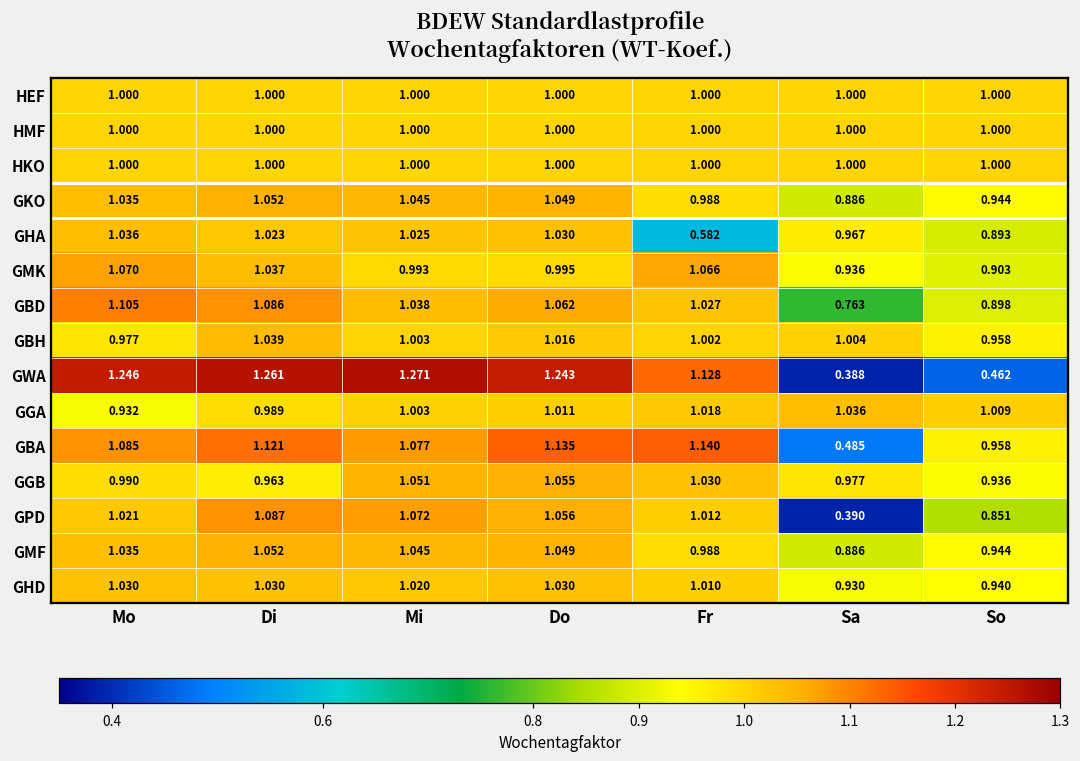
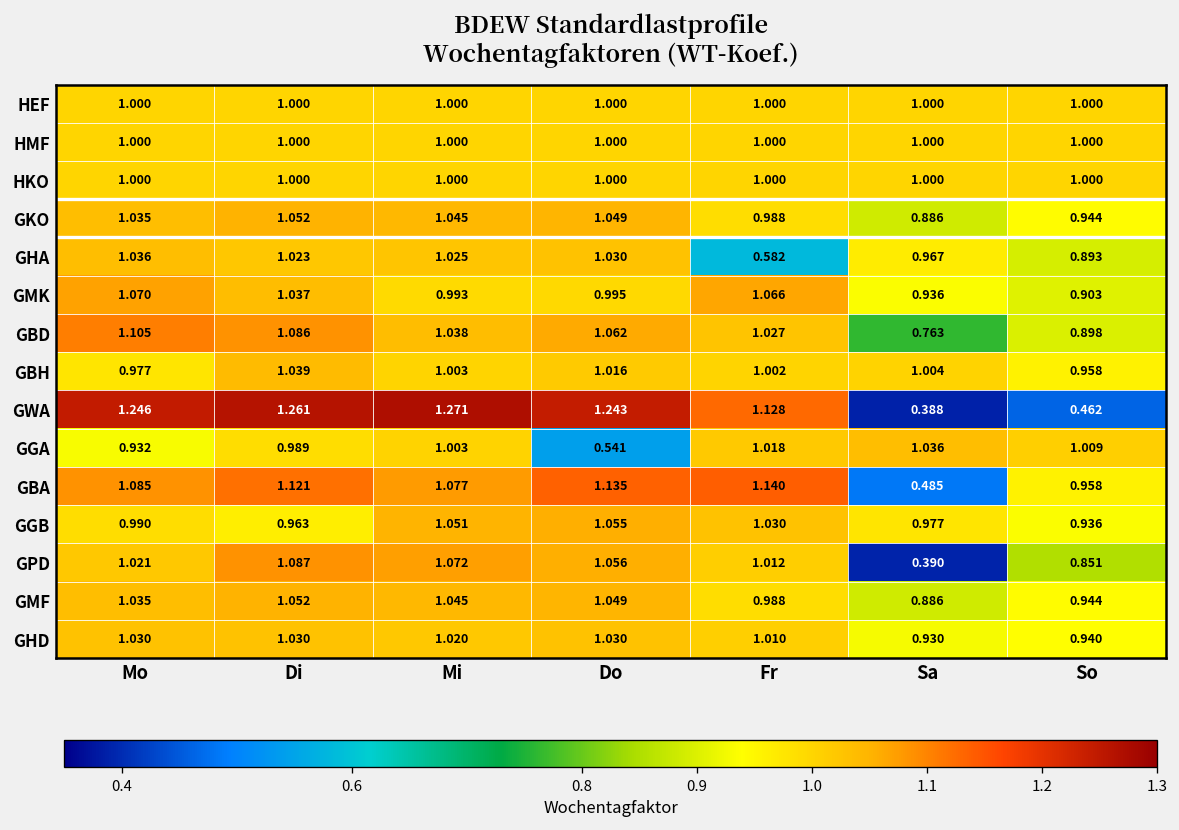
  {
    "HEF": {
      "Mo": 1.000,
      "Di": 1.000,
      "Mi": 1.000,
      "Do": 1.000,
      "Fr": 1.000,
      "Sa": 1.000,
      "So": 1.000
    },
    "HMF": {
      "Mo": 1.000,
      "Di": 1.000,
      "Mi": 1.000,
      "Do": 1.000,
      "Fr": 1.000,
      "Sa": 1.000,
      "So": 1.000
    },
    "HKO": {
      "Mo": 1.000,
      "Di": 1.000,
      "Mi": 1.000,
      "Do": 1.000,
      "Fr": 1.000,
      "Sa": 1.000,
      "So": 1.000
    },
    "GKO": {
      "Mo": 1.035,
      "Di": 1.052,
      "Mi": 1.045,
      "Do": 1.049,
      "Fr": 0.988,
      "Sa": 0.886,
      "So": 0.944
    },
    "GHA": {
      "Mo": 1.036,
      "Di": 1.023,
      "Mi": 1.025,
      "Do": 1.030,
      "Fr": 0.582,
      "Sa": 0.967,
      "So": 0.893
    },
    "GMK": {
      "Mo": 1.070,
      "Di": 1.037,
      "Mi": 0.993,
      "Do": 0.995,
      "Fr": 1.066,
      "Sa": 0.936,
      "So": 0.903
    },
    "GBD": {
      "Mo": 1.105,
      "Di": 1.086,
      "Mi": 1.038,
      "Do": 1.062,
      "Fr": 1.027,
      "Sa": 0.763,
      "So": 0.898
    },
    "GBH": {
      "Mo": 0.977,
      "Di": 1.039,
      "Mi": 1.003,
      "Do": 1.016,
      "Fr": 1.002,
      "Sa": 1.004,
      "So": 0.958
    },
    "GWA": {
      "Mo": 1.246,
      "Di": 1.261,
      "Mi": 1.271,
      "Do": 1.243,
      "Fr": 1.128,
      "Sa": 0.388,
      "So": 0.462
    },
    "GGA": {
      "Mo": 0.932,
      "Di": 0.989,
      "Mi": 1.003,
-     "Do": 1.011,
+     "Do": 0.541,
      "Fr": 1.018,
      "Sa": 1.036,
      "So": 1.009
    },
    "GBA": {
      "Mo": 1.085,
      "Di": 1.121,
      "Mi": 1.077,
      "Do": 1.135,
      "Fr": 1.140,
      "Sa": 0.485,
      "So": 0.958
    },
    "GGB": {
      "Mo": 0.990,
      "Di": 0.963,
      "Mi": 1.051,
      "Do": 1.055,
      "Fr": 1.030,
      "Sa": 0.977,
      "So": 0.936
    },
    "GPD": {
      "Mo": 1.021,
      "Di": 1.087,
      "Mi": 1.072,
      "Do": 1.056,
      "Fr": 1.012,
      "Sa": 0.390,
      "So": 0.851
    },
    "GMF": {
      "Mo": 1.035,
      "Di": 1.052,
      "Mi": 1.045,
      "Do": 1.049,
      "Fr": 0.988,
      "Sa": 0.886,
      "So": 0.944
    },
    "GHD": {
      "Mo": 1.030,
      "Di": 1.030,
      "Mi": 1.020,
      "Do": 1.030,
      "Fr": 1.010,
      "Sa": 0.930,
      "So": 0.940
    }
  }
